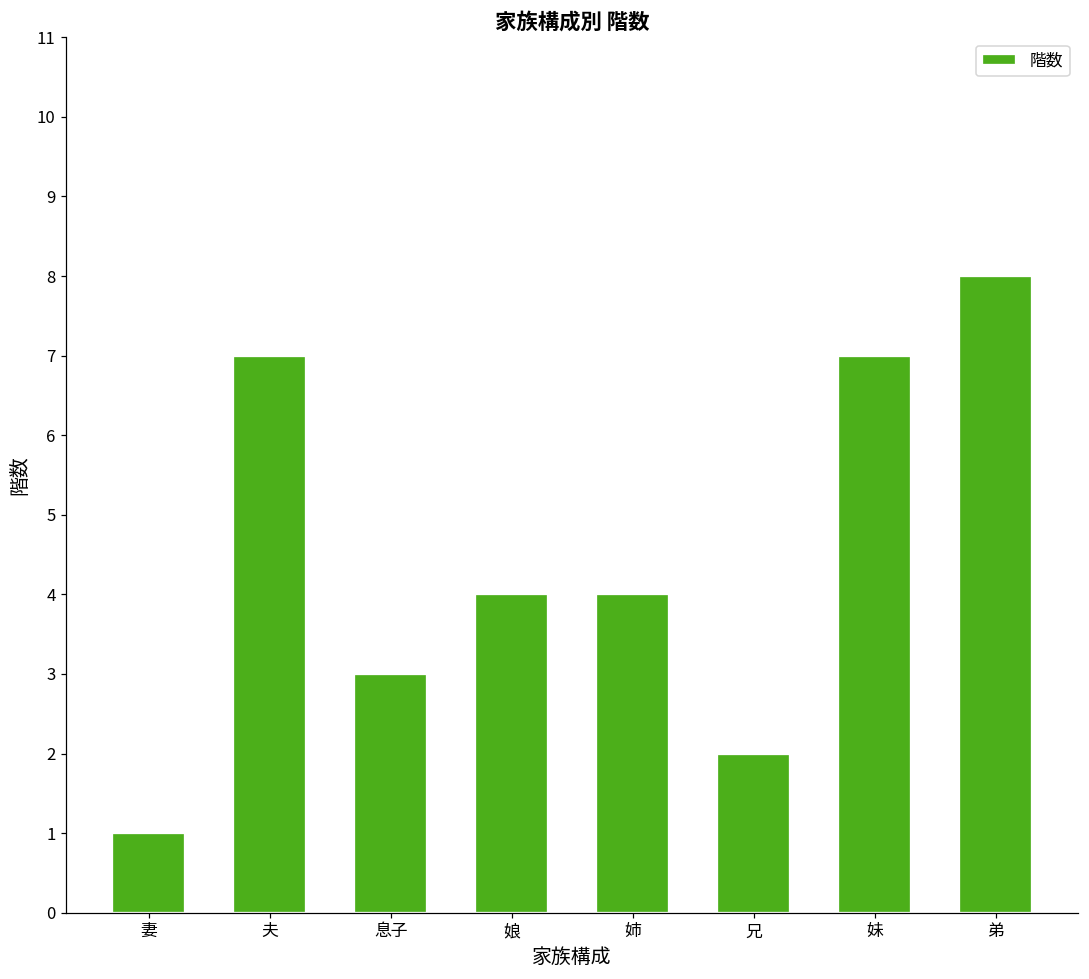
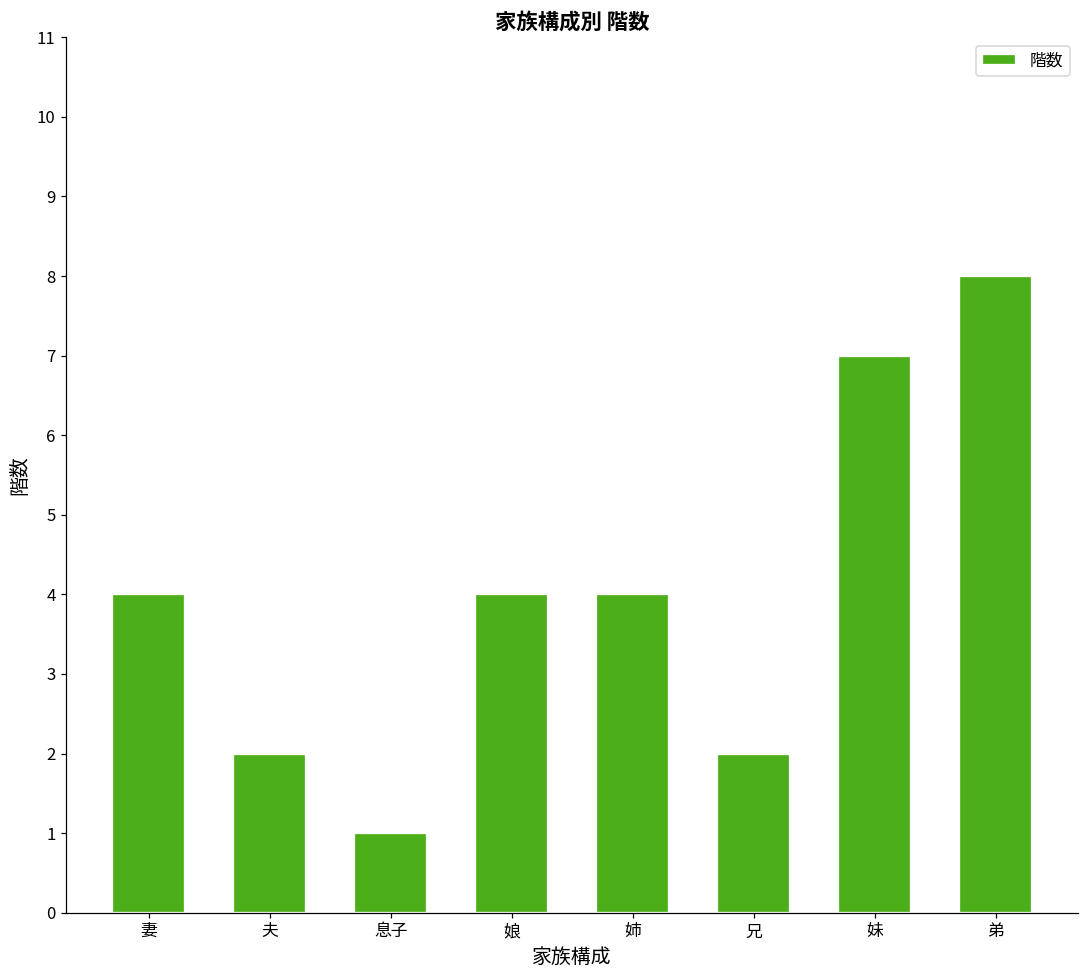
  {
-   "妻": 1,
-   "夫": 7,
-   "息子": 3,
+   "妻": 4,
+   "夫": 2,
+   "息子": 1,
    "娘": 4,
    "姉": 4,
    "兄": 2,
    "妹": 7,
    "弟": 8
  }
